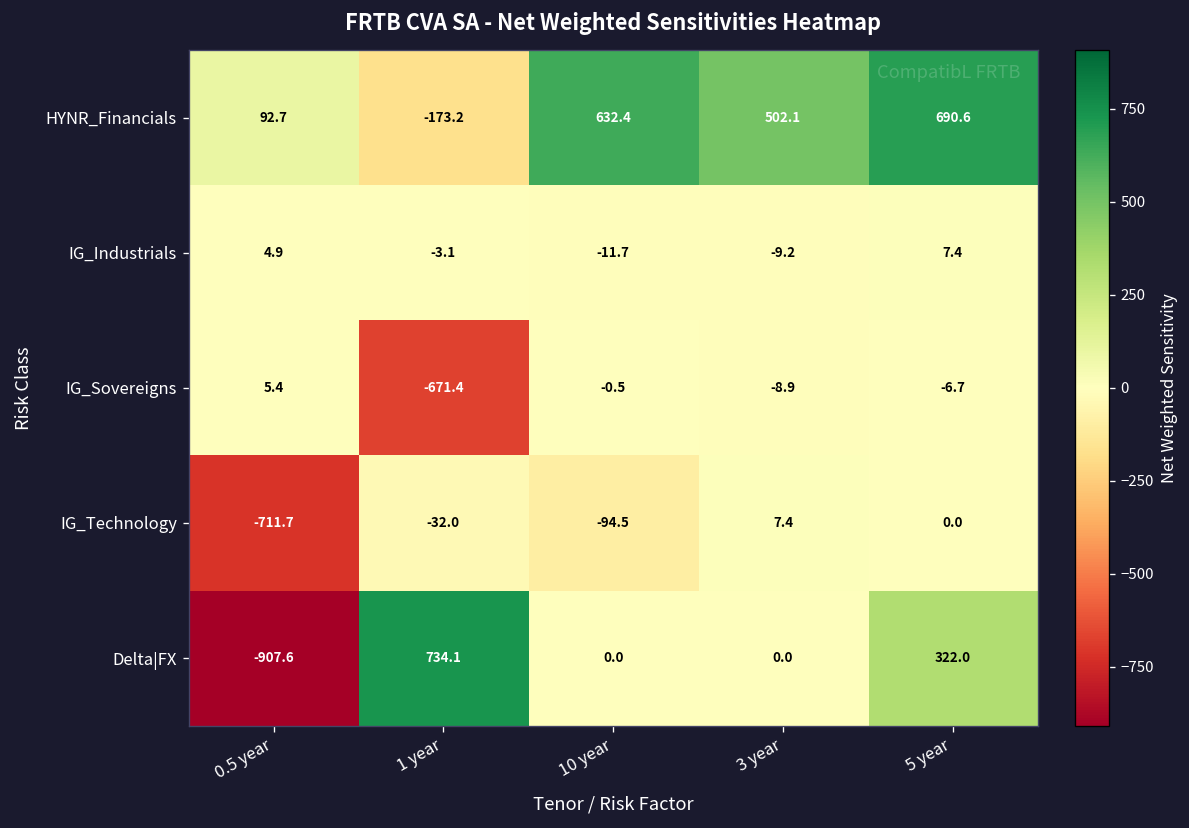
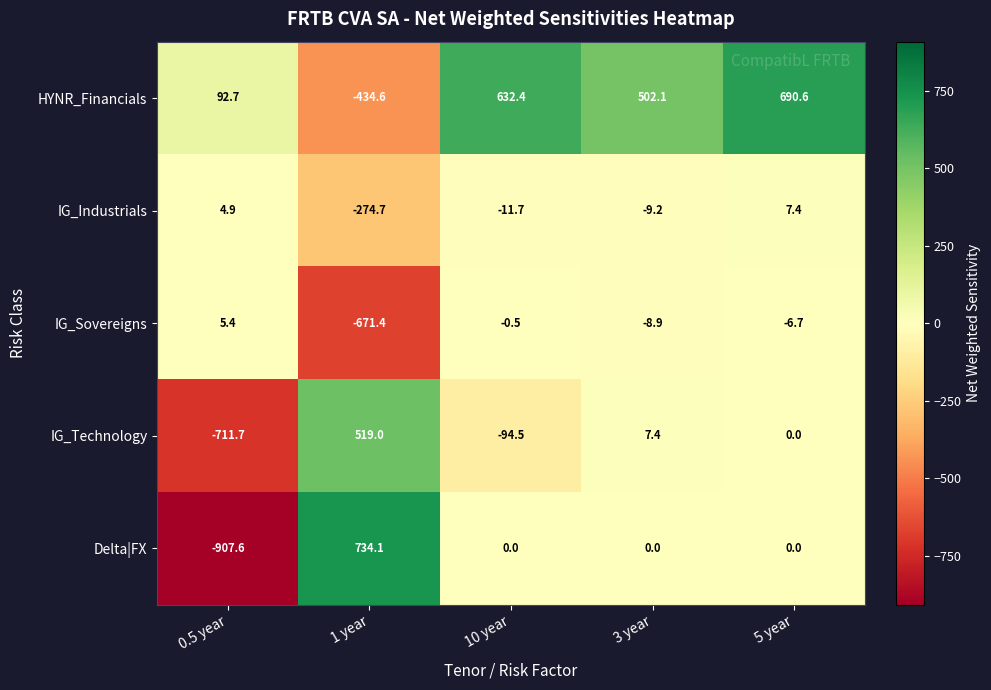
  {
    "HYNR_Financials": {
      "0.5 year": 92.7,
-     "1 year": -173.2,
+     "1 year": -434.6,
      "10 year": 632.4,
      "3 year": 502.1,
      "5 year": 690.6
    },
    "IG_Industrials": {
      "0.5 year": 4.9,
-     "1 year": -3.1,
+     "1 year": -274.7,
      "10 year": -11.7,
      "3 year": -9.2,
      "5 year": 7.4
    },
    "IG_Sovereigns": {
      "0.5 year": 5.4,
      "1 year": -671.4,
      "10 year": -0.5,
      "3 year": -8.9,
      "5 year": -6.7
    },
    "IG_Technology": {
      "0.5 year": -711.7,
-     "1 year": -32.0,
+     "1 year": 519.0,
      "10 year": -94.5,
      "3 year": 7.4,
      "5 year": 0.0
    },
    "Delta|FX": {
      "0.5 year": -907.6,
      "1 year": 734.1,
      "10 year": 0.0,
      "3 year": 0.0,
-     "5 year": 322.0
+     "5 year": 0.0
    }
  }
